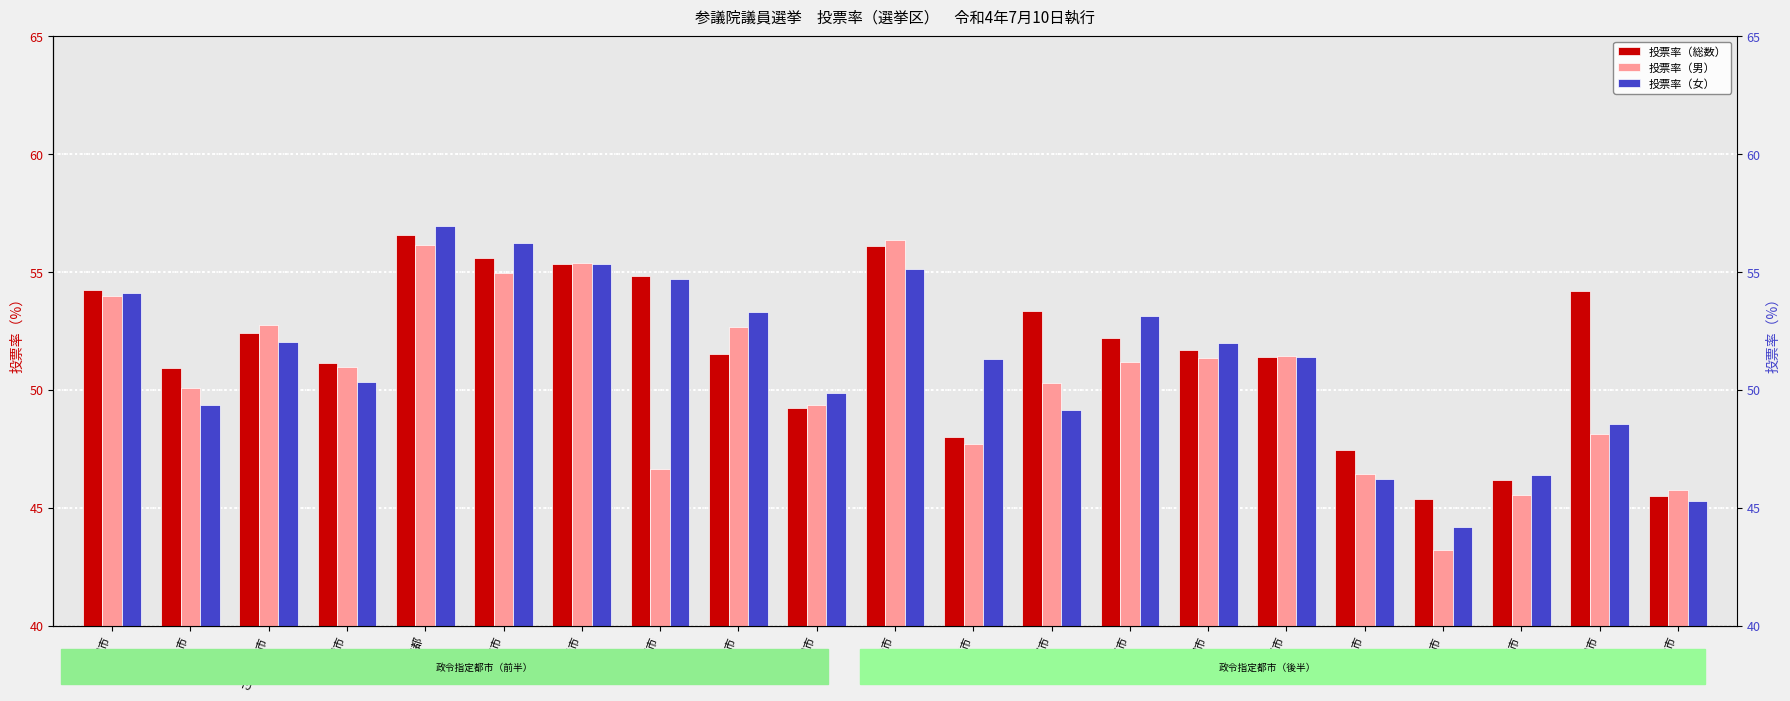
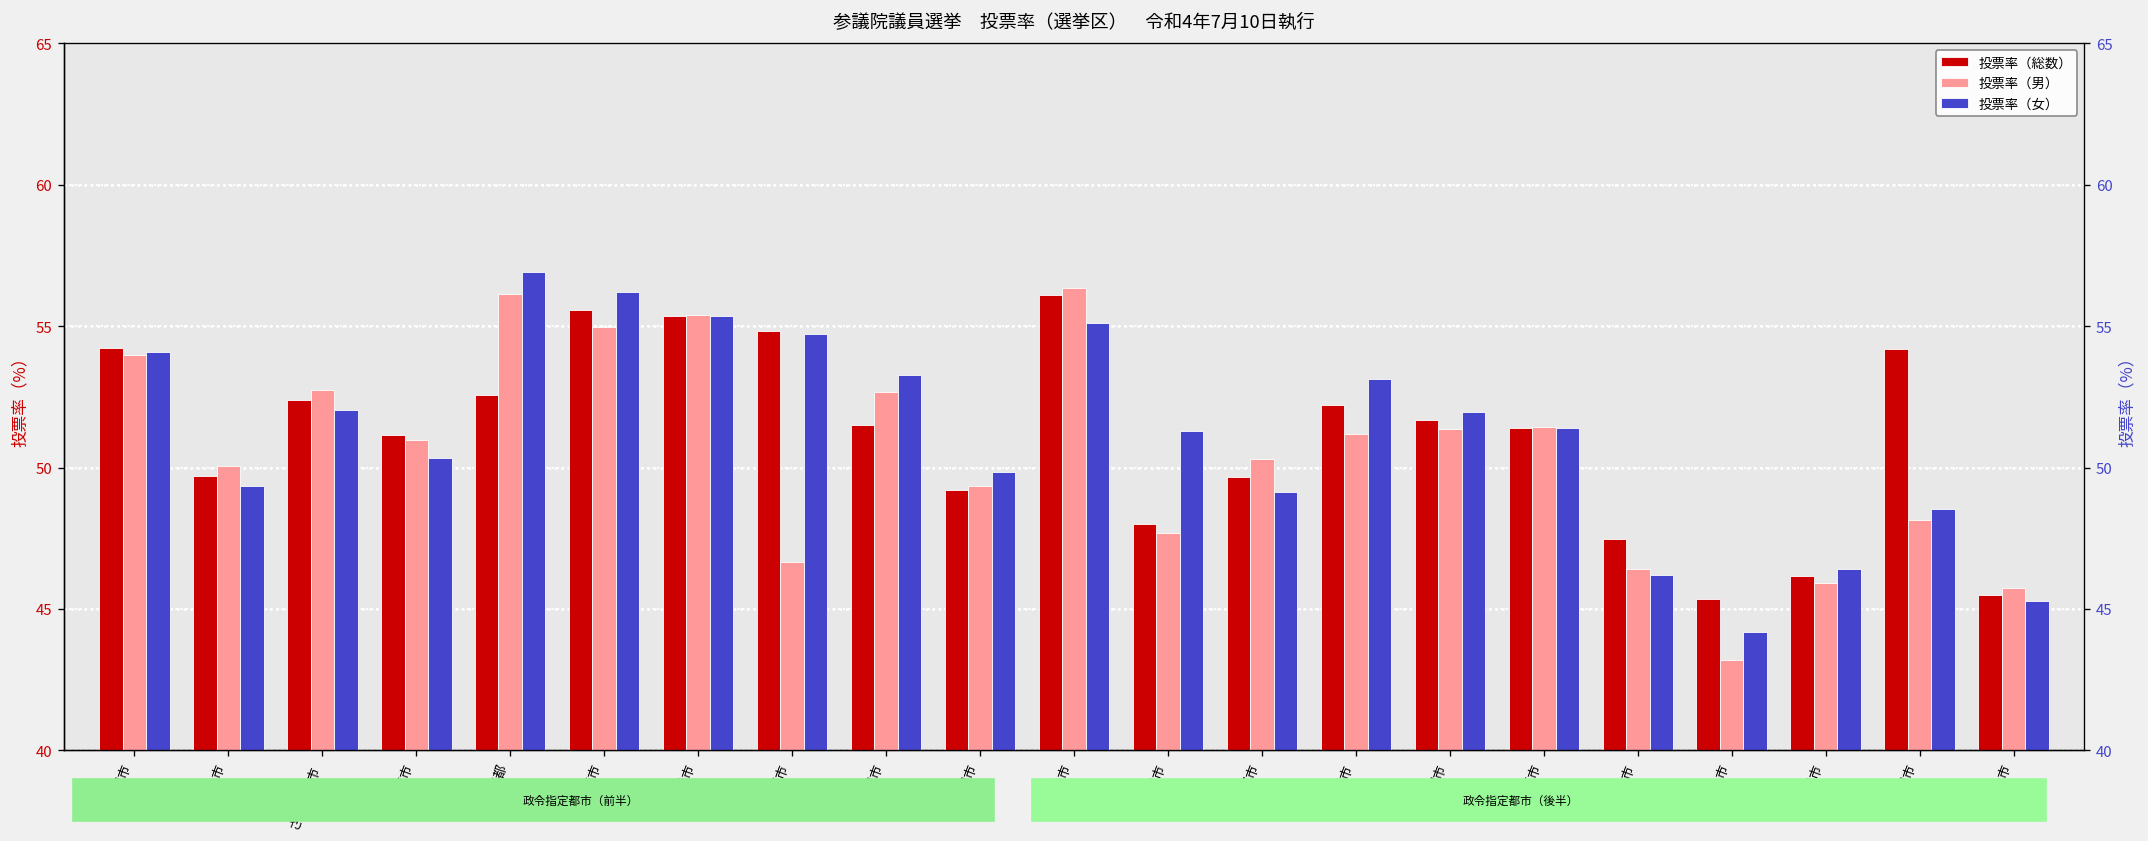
  {
    "投票率（総数）": {
      "札幌市": 54.2,
-     "仙台市": 50.9,
+     "仙台市": 49.7,
      "さいたま市": 52.4,
      "千葉市": 51.2,
-     "東京都": 56.6,
+     "東京都": 52.6,
      "川崎市": 55.6,
      "横浜市": 55.4,
      "相模原市": 54.8,
      "新潟市": 51.5,
      "静岡市": 49.2,
      "浜松市": 56.1,
      "名古屋市": 48.0,
-     "京都市": 53.3,
+     "京都市": 49.7,
      "大阪市": 52.2,
      "堺市": 51.7,
      "神戸市": 51.4,
      "岡山市": 47.5,
      "広島市": 45.4,
      "北九州市": 46.2,
      "福岡市": 54.2,
      "熊本市": 45.5
    },
    "投票率（男）": {
      "札幌市": 54.0,
      "仙台市": 50.1,
      "さいたま市": 52.8,
      "千葉市": 51.0,
      "東京都": 56.2,
      "川崎市": 55.0,
      "横浜市": 55.4,
      "相模原市": 46.7,
      "新潟市": 52.7,
      "静岡市": 49.3,
      "浜松市": 56.4,
      "名古屋市": 47.7,
      "京都市": 50.3,
      "大阪市": 51.2,
      "堺市": 51.4,
      "神戸市": 51.4,
      "岡山市": 46.4,
      "広島市": 43.2,
-     "北九州市": 45.5,
+     "北九州市": 45.9,
      "福岡市": 48.1,
      "熊本市": 45.7
    },
    "投票率（女）": {
      "札幌市": 54.1,
      "仙台市": 49.4,
      "さいたま市": 52.0,
      "千葉市": 50.3,
      "東京都": 56.9,
      "川崎市": 56.2,
      "横浜市": 55.4,
      "相模原市": 54.7,
      "新潟市": 53.3,
      "静岡市": 49.9,
      "浜松市": 55.1,
      "名古屋市": 51.3,
      "京都市": 49.1,
      "大阪市": 53.1,
      "堺市": 52.0,
      "神戸市": 51.4,
      "岡山市": 46.2,
      "広島市": 44.2,
      "北九州市": 46.4,
      "福岡市": 48.5,
      "熊本市": 45.3
    }
  }
